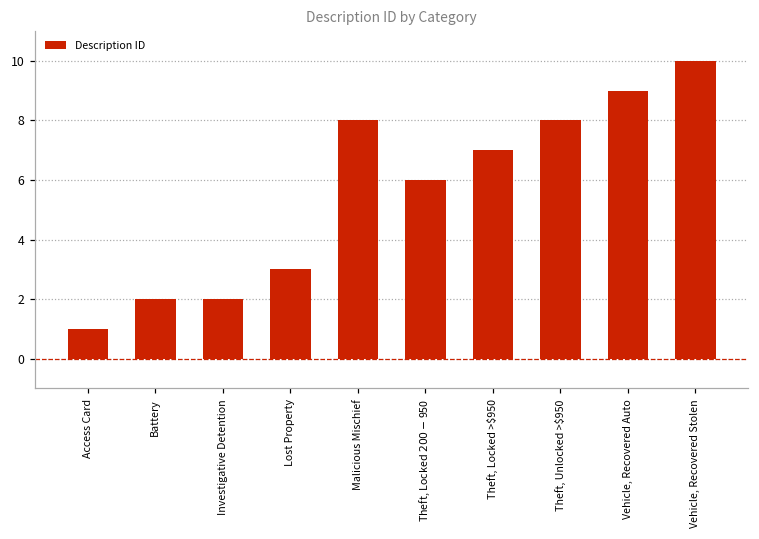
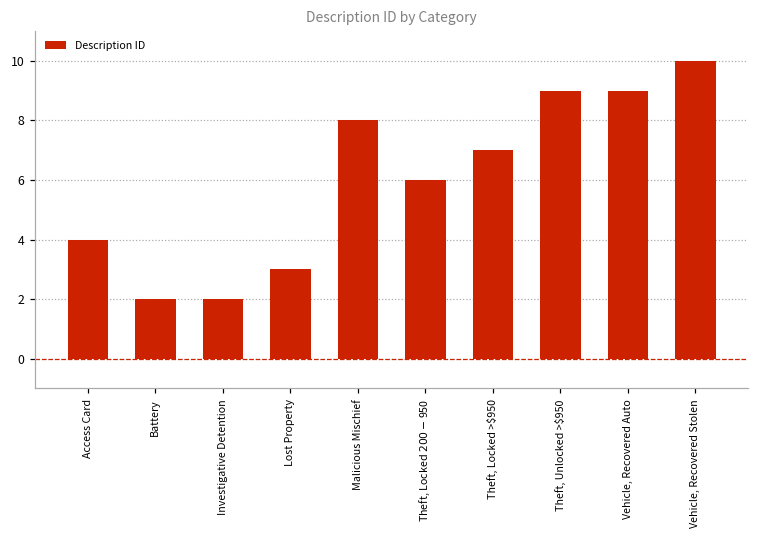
  {
-   "Access Card": 1,
+   "Access Card": 4,
    "Battery": 2,
    "Investigative Detention": 2,
    "Lost Property": 3,
    "Malicious Mischief": 8,
    "Theft, Locked >$950": 7,
-   "Theft, Unlocked >$950": 8,
+   "Theft, Unlocked >$950": 9,
    "Vehicle, Recovered Auto": 9,
    "Vehicle, Recovered Stolen": 10
  }
